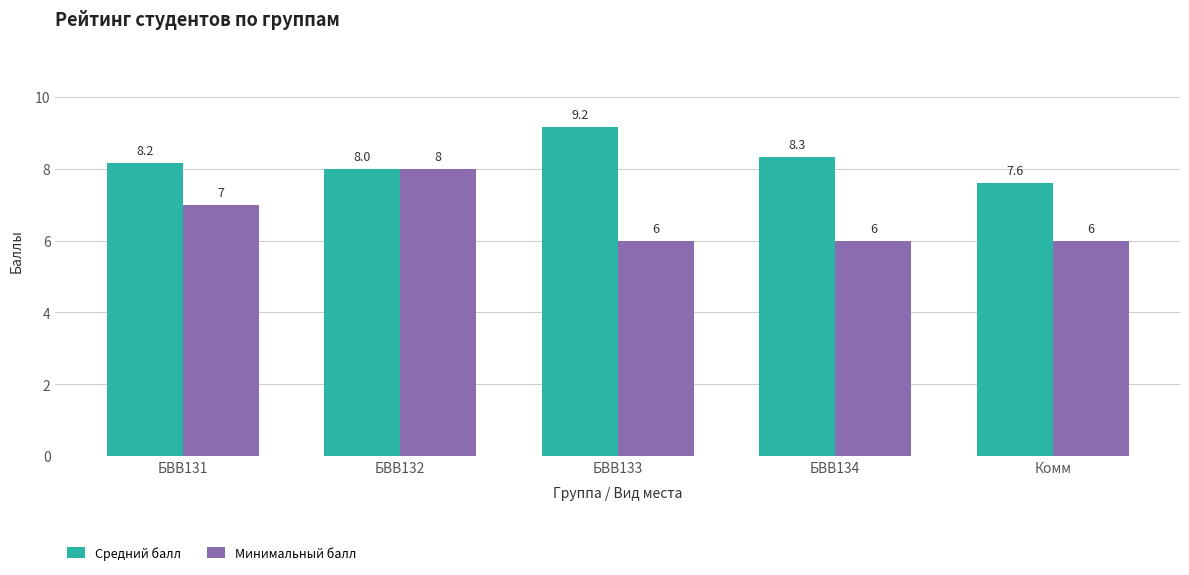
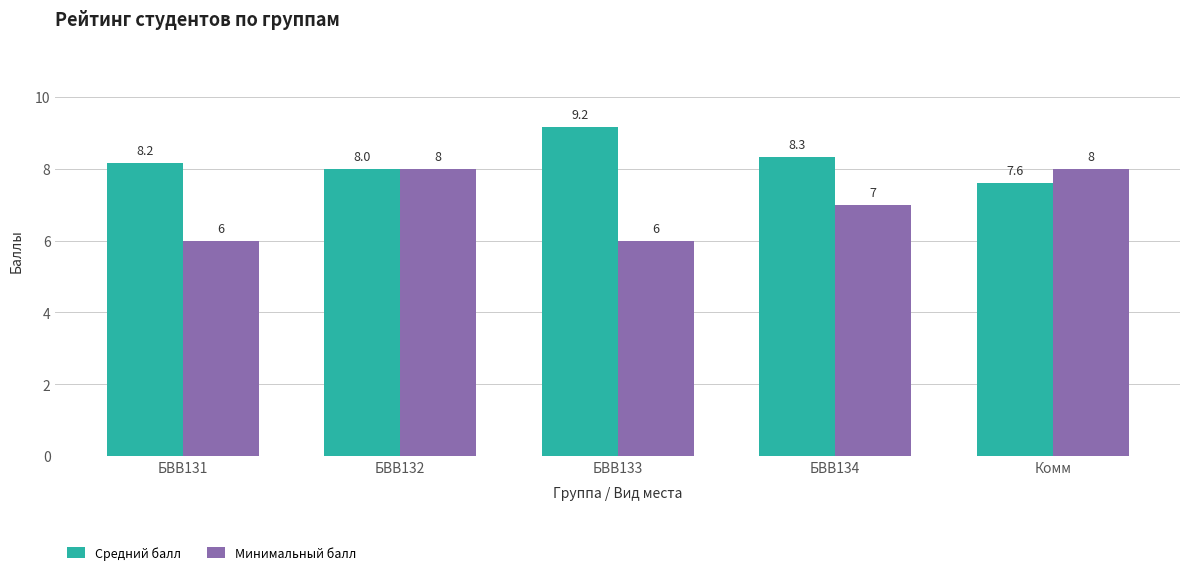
  {
    "Средний балл": {
      "БВВ131": 8.2,
      "БВВ132": 8.0,
      "БВВ133": 9.2,
      "БВВ134": 8.3,
      "Комм": 7.6
    },
    "Минимальный балл": {
-     "БВВ131": 7,
+     "БВВ131": 6,
      "БВВ132": 8,
      "БВВ133": 6,
-     "БВВ134": 6,
-     "Комм": 6
+     "БВВ134": 7,
+     "Комм": 8
    }
  }
